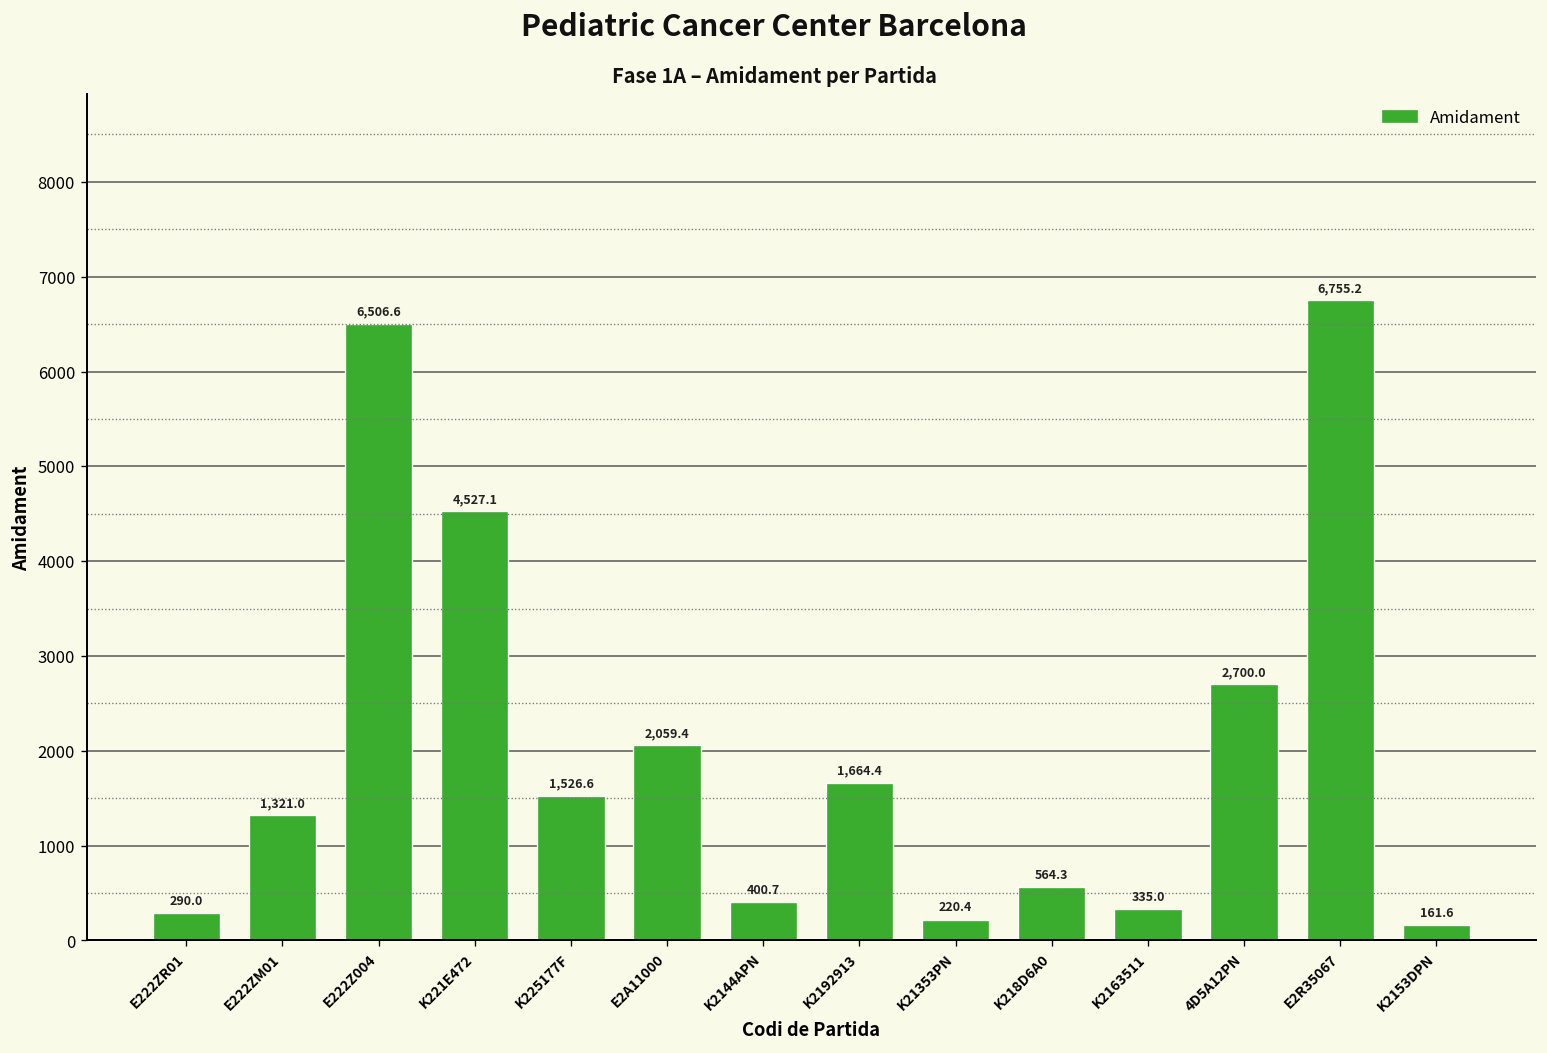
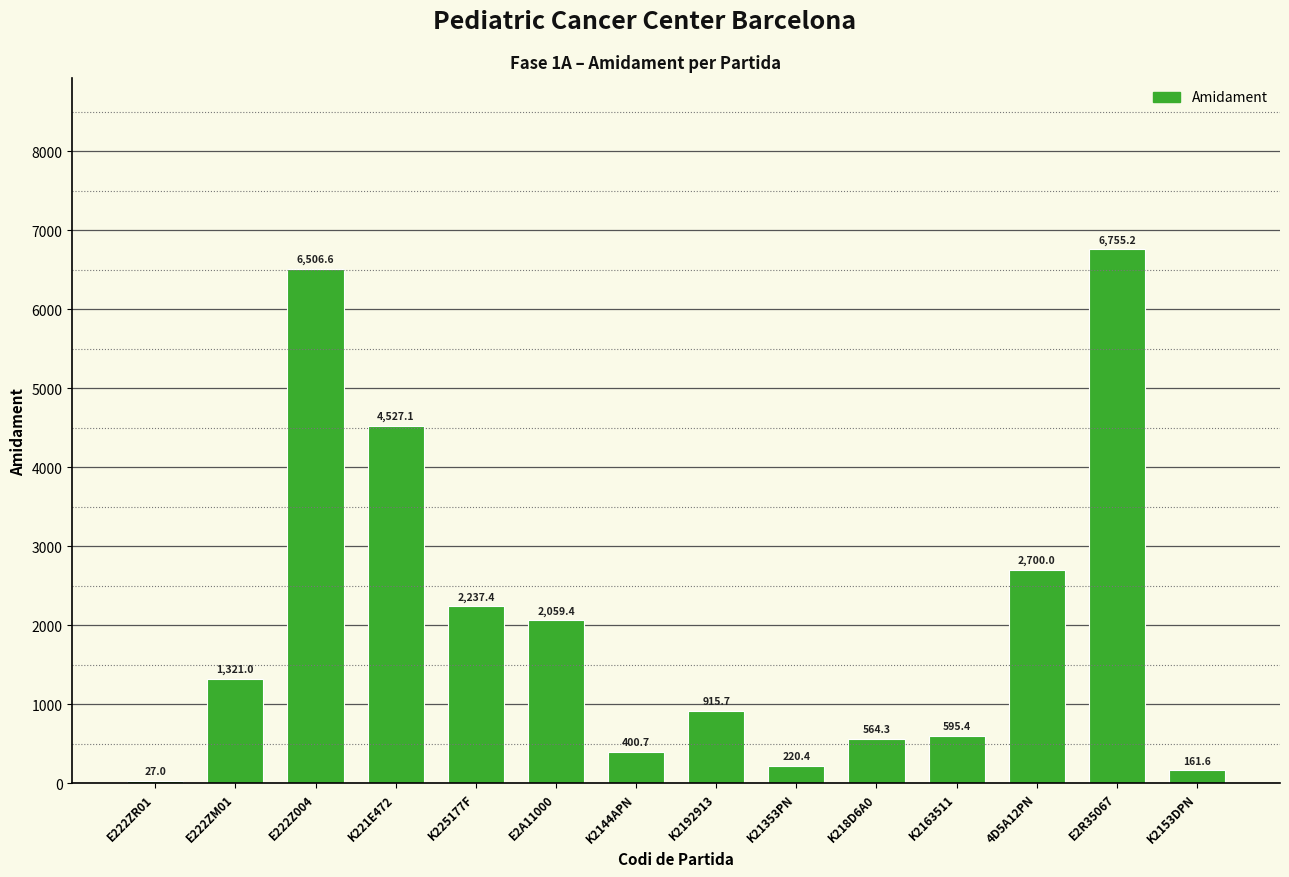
  {
-   "E222ZR01": "290.0",
+   "E222ZR01": "27.0",
    "E222ZM01": "1,321.0",
    "E222Z004": "6,506.6",
    "K221E472": "4,527.1",
-   "K225177F": "1,526.6",
+   "K225177F": "2,237.4",
    "E2A11000": "2,059.4",
    "K2144APN": "400.7",
-   "K2192913": "1,664.4",
+   "K2192913": "915.7",
    "K21353PN": "220.4",
    "K218D6A0": "564.3",
-   "K2163511": "335.0",
+   "K2163511": "595.4",
    "4D5A12PN": "2,700.0",
    "E2R35067": "6,755.2",
    "K2153DPN": "161.6"
  }
